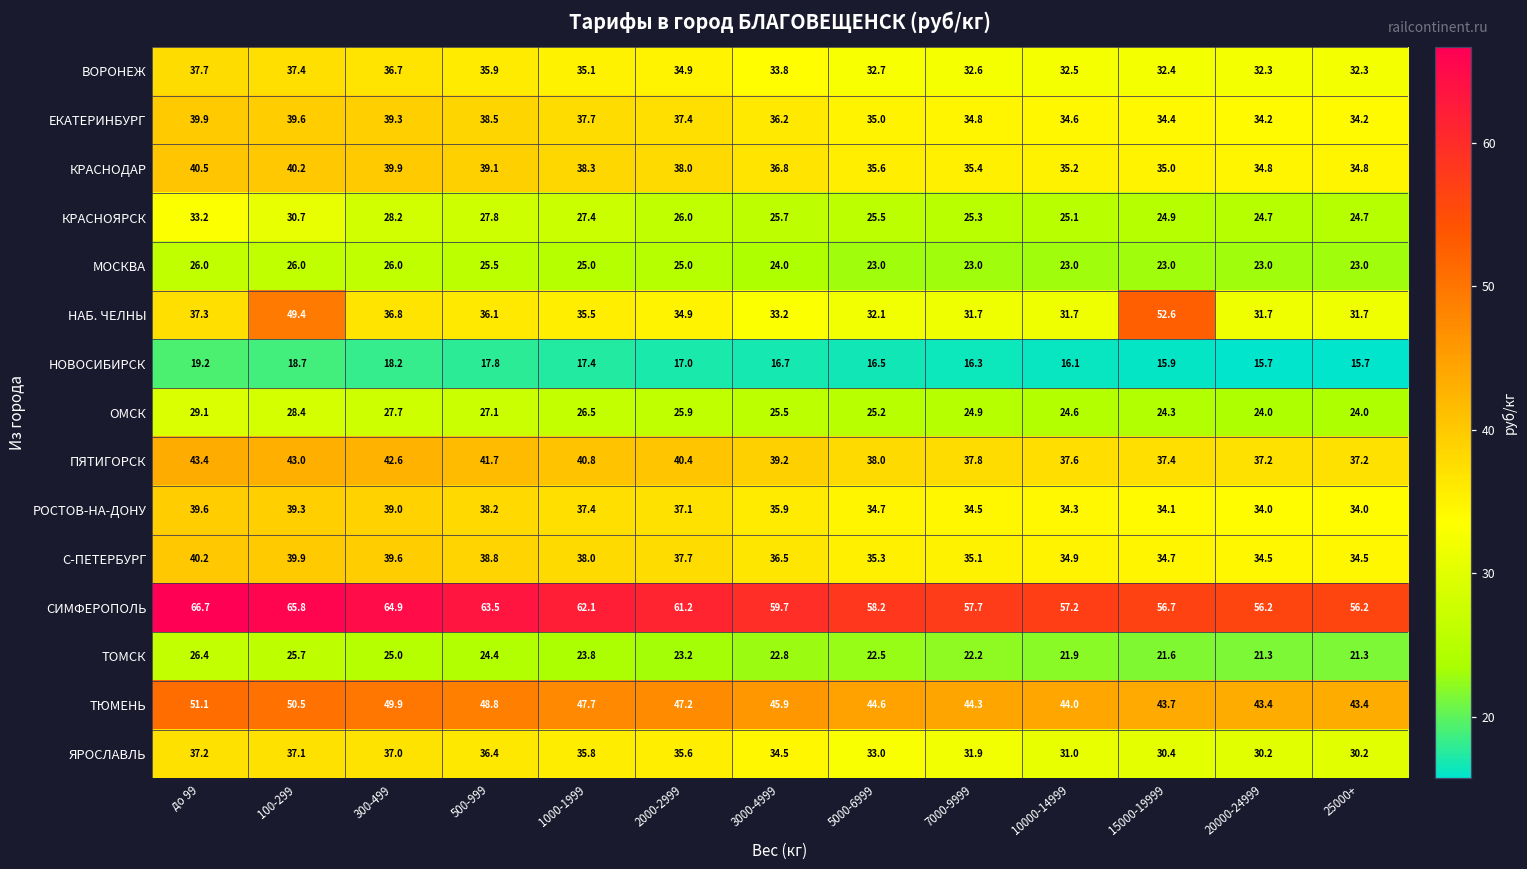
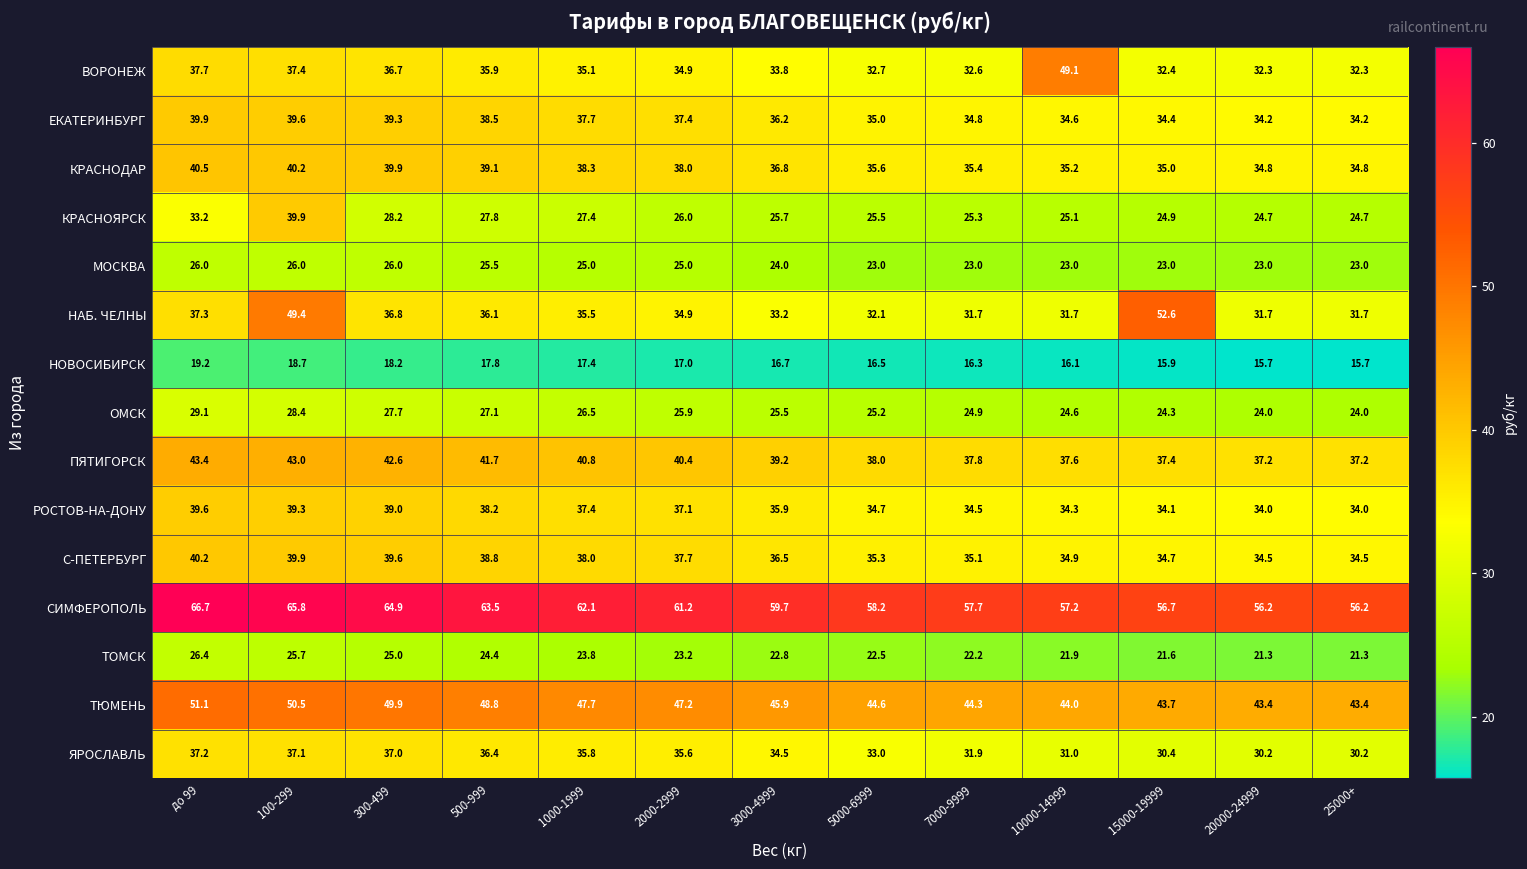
  {
    "ВОРОНЕЖ": {
      "до 99": 37.7,
      "100-299": 37.4,
      "300-499": 36.7,
      "500-999": 35.9,
      "1000-1999": 35.1,
      "2000-2999": 34.9,
      "3000-4999": 33.8,
      "5000-6999": 32.7,
      "7000-9999": 32.6,
-     "10000-14999": 32.5,
+     "10000-14999": 49.1,
      "15000-19999": 32.4,
      "20000-24999": 32.3,
      "25000+": 32.3
    },
    "ЕКАТЕРИНБУРГ": {
      "до 99": 39.9,
      "100-299": 39.6,
      "300-499": 39.3,
      "500-999": 38.5,
      "1000-1999": 37.7,
      "2000-2999": 37.4,
      "3000-4999": 36.2,
      "5000-6999": 35.0,
      "7000-9999": 34.8,
      "10000-14999": 34.6,
      "15000-19999": 34.4,
      "20000-24999": 34.2,
      "25000+": 34.2
    },
    "КРАСНОДАР": {
      "до 99": 40.5,
      "100-299": 40.2,
      "300-499": 39.9,
      "500-999": 39.1,
      "1000-1999": 38.3,
      "2000-2999": 38.0,
      "3000-4999": 36.8,
      "5000-6999": 35.6,
      "7000-9999": 35.4,
      "10000-14999": 35.2,
      "15000-19999": 35.0,
      "20000-24999": 34.8,
      "25000+": 34.8
    },
    "КРАСНОЯРСК": {
      "до 99": 33.2,
-     "100-299": 30.7,
+     "100-299": 39.9,
      "300-499": 28.2,
      "500-999": 27.8,
      "1000-1999": 27.4,
      "2000-2999": 26.0,
      "3000-4999": 25.7,
      "5000-6999": 25.5,
      "7000-9999": 25.3,
      "10000-14999": 25.1,
      "15000-19999": 24.9,
      "20000-24999": 24.7,
      "25000+": 24.7
    },
    "МОСКВА": {
      "до 99": 26.0,
      "100-299": 26.0,
      "300-499": 26.0,
      "500-999": 25.5,
      "1000-1999": 25.0,
      "2000-2999": 25.0,
      "3000-4999": 24.0,
      "5000-6999": 23.0,
      "7000-9999": 23.0,
      "10000-14999": 23.0,
      "15000-19999": 23.0,
      "20000-24999": 23.0,
      "25000+": 23.0
    },
    "НАБ. ЧЕЛНЫ": {
      "до 99": 37.3,
      "100-299": 49.4,
      "300-499": 36.8,
      "500-999": 36.1,
      "1000-1999": 35.5,
      "2000-2999": 34.9,
      "3000-4999": 33.2,
      "5000-6999": 32.1,
      "7000-9999": 31.7,
      "10000-14999": 31.7,
      "15000-19999": 52.6,
      "20000-24999": 31.7,
      "25000+": 31.7
    },
    "НОВОСИБИРСК": {
      "до 99": 19.2,
      "100-299": 18.7,
      "300-499": 18.2,
      "500-999": 17.8,
      "1000-1999": 17.4,
      "2000-2999": 17.0,
      "3000-4999": 16.7,
      "5000-6999": 16.5,
      "7000-9999": 16.3,
      "10000-14999": 16.1,
      "15000-19999": 15.9,
      "20000-24999": 15.7,
      "25000+": 15.7
    },
    "ОМСК": {
      "до 99": 29.1,
      "100-299": 28.4,
      "300-499": 27.7,
      "500-999": 27.1,
      "1000-1999": 26.5,
      "2000-2999": 25.9,
      "3000-4999": 25.5,
      "5000-6999": 25.2,
      "7000-9999": 24.9,
      "10000-14999": 24.6,
      "15000-19999": 24.3,
      "20000-24999": 24.0,
      "25000+": 24.0
    },
    "ПЯТИГОРСК": {
      "до 99": 43.4,
      "100-299": 43.0,
      "300-499": 42.6,
      "500-999": 41.7,
      "1000-1999": 40.8,
      "2000-2999": 40.4,
      "3000-4999": 39.2,
      "5000-6999": 38.0,
      "7000-9999": 37.8,
      "10000-14999": 37.6,
      "15000-19999": 37.4,
      "20000-24999": 37.2,
      "25000+": 37.2
    },
    "РОСТОВ-НА-ДОНУ": {
      "до 99": 39.6,
      "100-299": 39.3,
      "300-499": 39.0,
      "500-999": 38.2,
      "1000-1999": 37.4,
      "2000-2999": 37.1,
      "3000-4999": 35.9,
      "5000-6999": 34.7,
      "7000-9999": 34.5,
      "10000-14999": 34.3,
      "15000-19999": 34.1,
      "20000-24999": 34.0,
      "25000+": 34.0
    },
    "С-ПЕТЕРБУРГ": {
      "до 99": 40.2,
      "100-299": 39.9,
      "300-499": 39.6,
      "500-999": 38.8,
      "1000-1999": 38.0,
      "2000-2999": 37.7,
      "3000-4999": 36.5,
      "5000-6999": 35.3,
      "7000-9999": 35.1,
      "10000-14999": 34.9,
      "15000-19999": 34.7,
      "20000-24999": 34.5,
      "25000+": 34.5
    },
    "СИМФЕРОПОЛЬ": {
      "до 99": 66.7,
      "100-299": 65.8,
      "300-499": 64.9,
      "500-999": 63.5,
      "1000-1999": 62.1,
      "2000-2999": 61.2,
      "3000-4999": 59.7,
      "5000-6999": 58.2,
      "7000-9999": 57.7,
      "10000-14999": 57.2,
      "15000-19999": 56.7,
      "20000-24999": 56.2,
      "25000+": 56.2
    },
    "ТОМСК": {
      "до 99": 26.4,
      "100-299": 25.7,
      "300-499": 25.0,
      "500-999": 24.4,
      "1000-1999": 23.8,
      "2000-2999": 23.2,
      "3000-4999": 22.8,
      "5000-6999": 22.5,
      "7000-9999": 22.2,
      "10000-14999": 21.9,
      "15000-19999": 21.6,
      "20000-24999": 21.3,
      "25000+": 21.3
    },
    "ТЮМЕНЬ": {
      "до 99": 51.1,
      "100-299": 50.5,
      "300-499": 49.9,
      "500-999": 48.8,
      "1000-1999": 47.7,
      "2000-2999": 47.2,
      "3000-4999": 45.9,
      "5000-6999": 44.6,
      "7000-9999": 44.3,
      "10000-14999": 44.0,
      "15000-19999": 43.7,
      "20000-24999": 43.4,
      "25000+": 43.4
    },
    "ЯРОСЛАВЛЬ": {
      "до 99": 37.2,
      "100-299": 37.1,
      "300-499": 37.0,
      "500-999": 36.4,
      "1000-1999": 35.8,
      "2000-2999": 35.6,
      "3000-4999": 34.5,
      "5000-6999": 33.0,
      "7000-9999": 31.9,
      "10000-14999": 31.0,
      "15000-19999": 30.4,
      "20000-24999": 30.2,
      "25000+": 30.2
    }
  }
